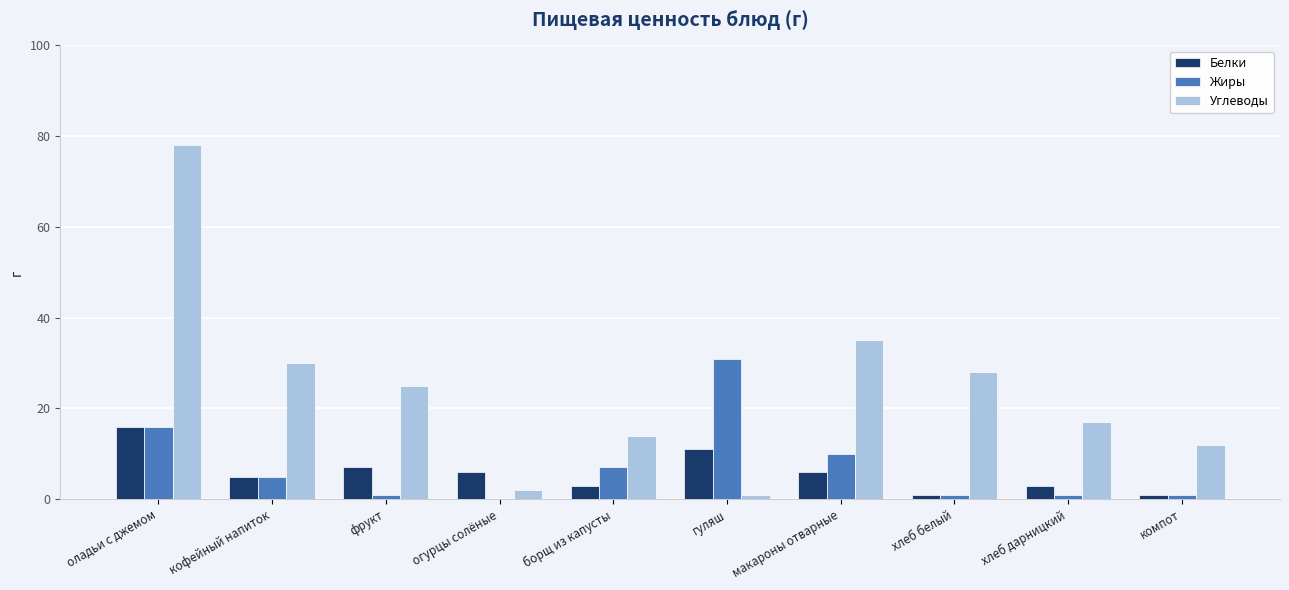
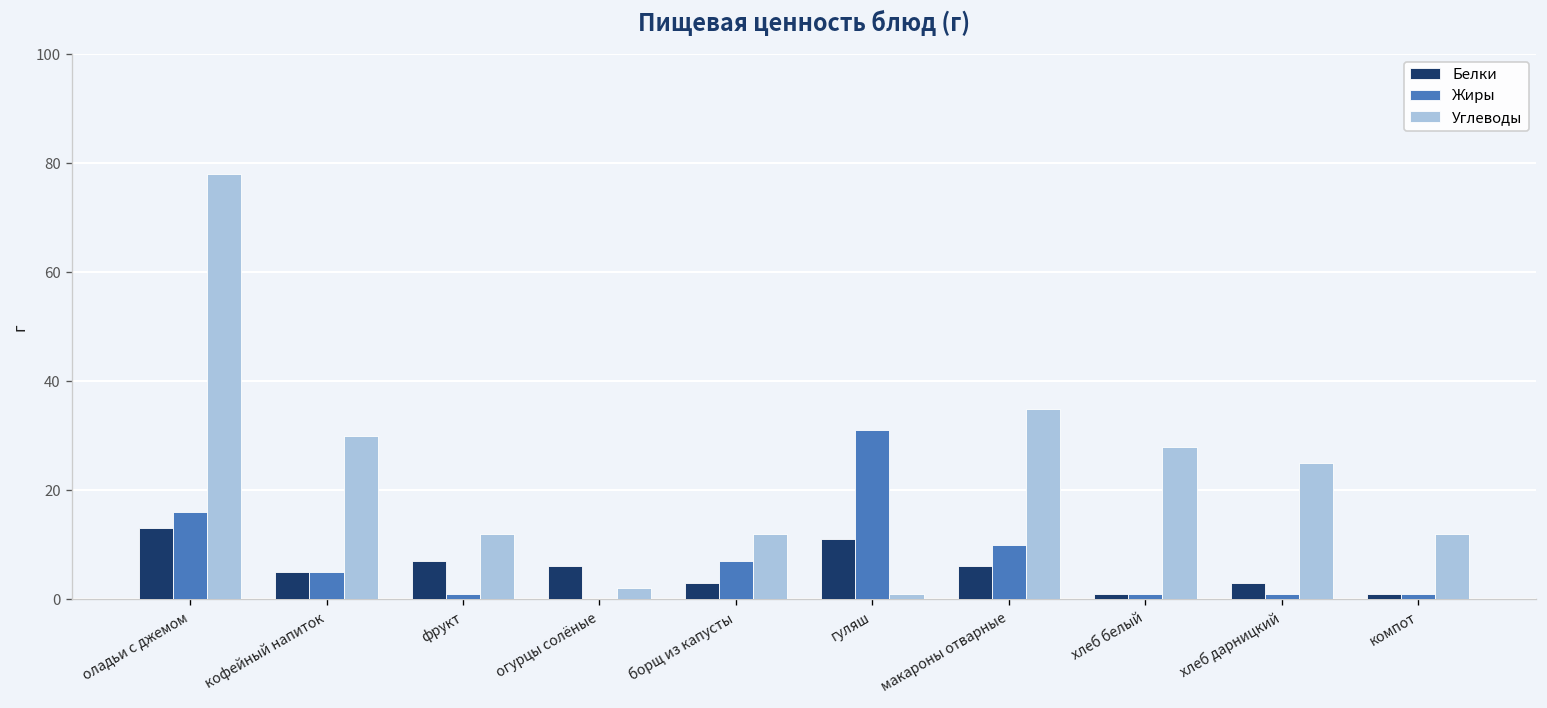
  {
    "Белки": {
-     "оладьи с джемом": 16,
+     "оладьи с джемом": 13,
      "кофейный напиток": 5,
      "фрукт": 7,
      "огурцы солёные": 6,
      "борщ из капусты": 3,
      "гуляш": 11,
      "макароны отварные": 6,
      "хлеб белый": 1,
      "хлеб дарницкий": 3,
      "компот": 1
    },
    "Жиры": {
      "оладьи с джемом": 16,
      "кофейный напиток": 5,
      "фрукт": 1,
      "огурцы солёные": 0,
      "борщ из капусты": 7,
      "гуляш": 31,
      "макароны отварные": 10,
      "хлеб белый": 1,
      "хлеб дарницкий": 1,
      "компот": 1
    },
    "Углеводы": {
      "оладьи с джемом": 78,
      "кофейный напиток": 30,
-     "фрукт": 25,
+     "фрукт": 12,
      "огурцы солёные": 2,
-     "борщ из капусты": 14,
+     "борщ из капусты": 12,
      "гуляш": 1,
      "макароны отварные": 35,
      "хлеб белый": 28,
-     "хлеб дарницкий": 17,
+     "хлеб дарницкий": 25,
      "компот": 12
    }
  }
